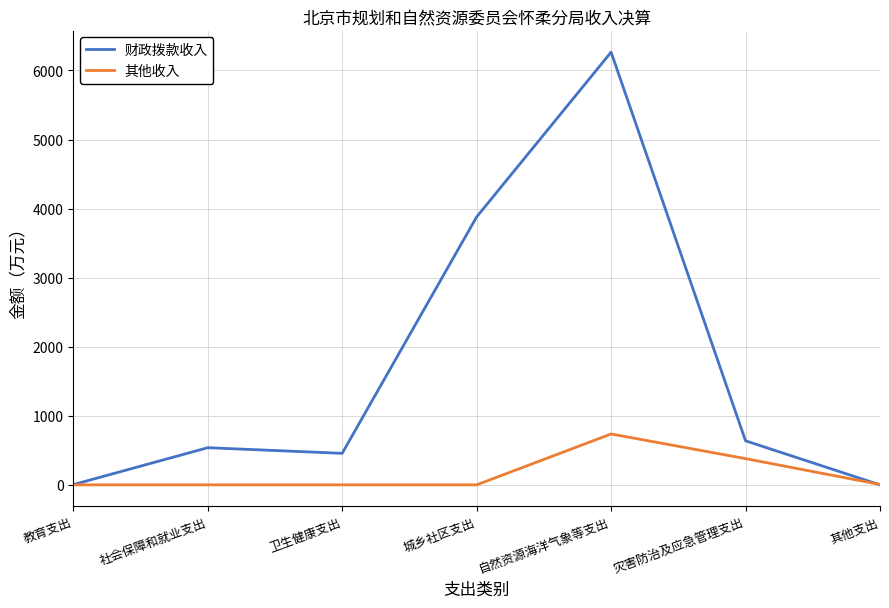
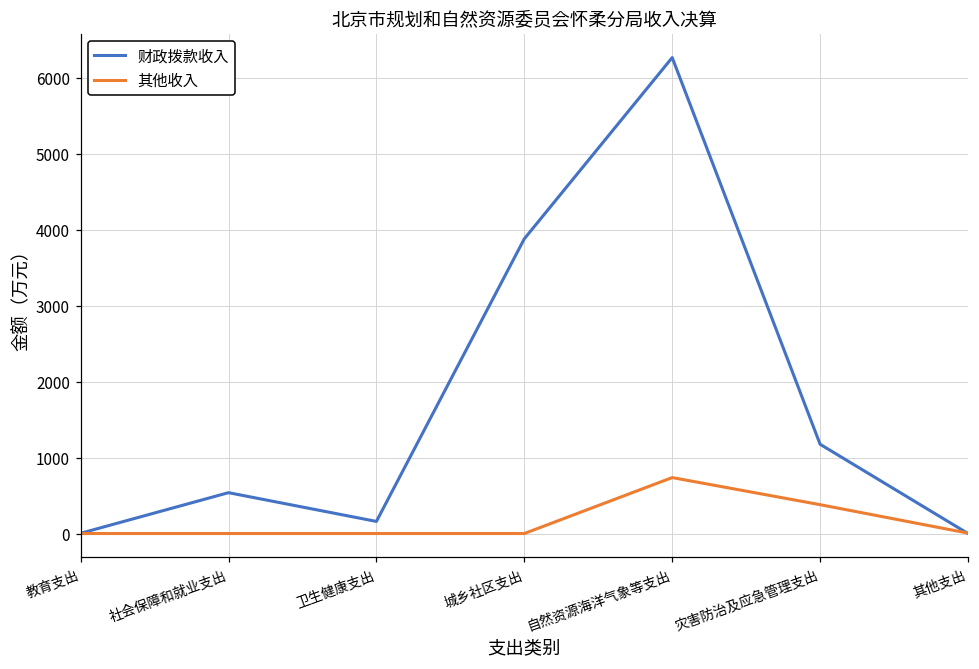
  {
    "财政拨款收入": {
      "社会保障和就业支出": 500,
-     "卫生健康支出": 500,
+     "卫生健康支出": 200,
      "城乡社区支出": 3900,
      "自然资源海洋气象等支出": 6300,
-     "灾害防治及应急管理支出": 600
+     "灾害防治及应急管理支出": 1200
    },
    "其他收入": {
      "社会保障和就业支出": 0,
      "卫生健康支出": 0,
      "城乡社区支出": 0,
      "自然资源海洋气象等支出": 700,
      "灾害防治及应急管理支出": 400
    }
  }
